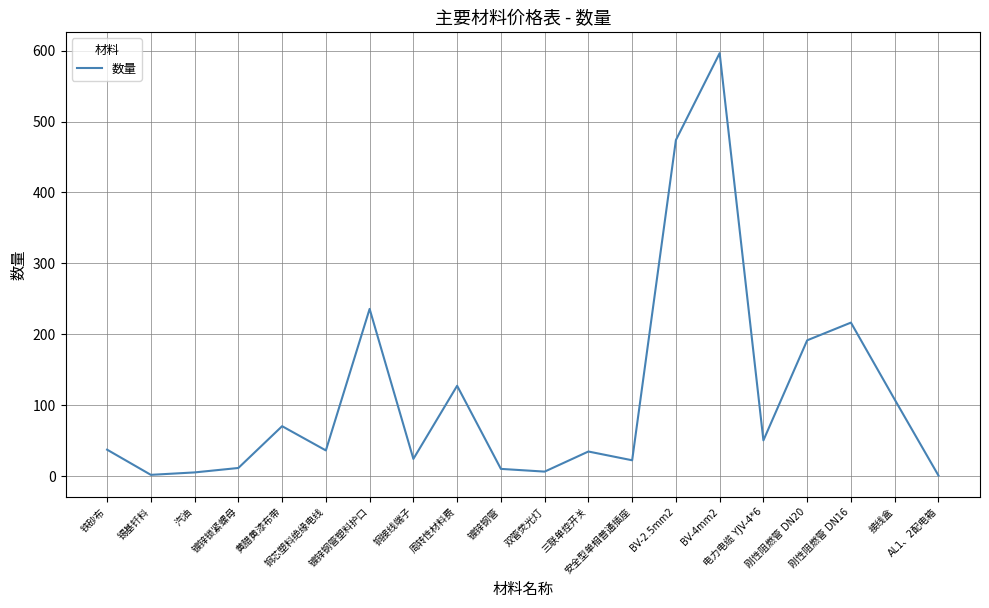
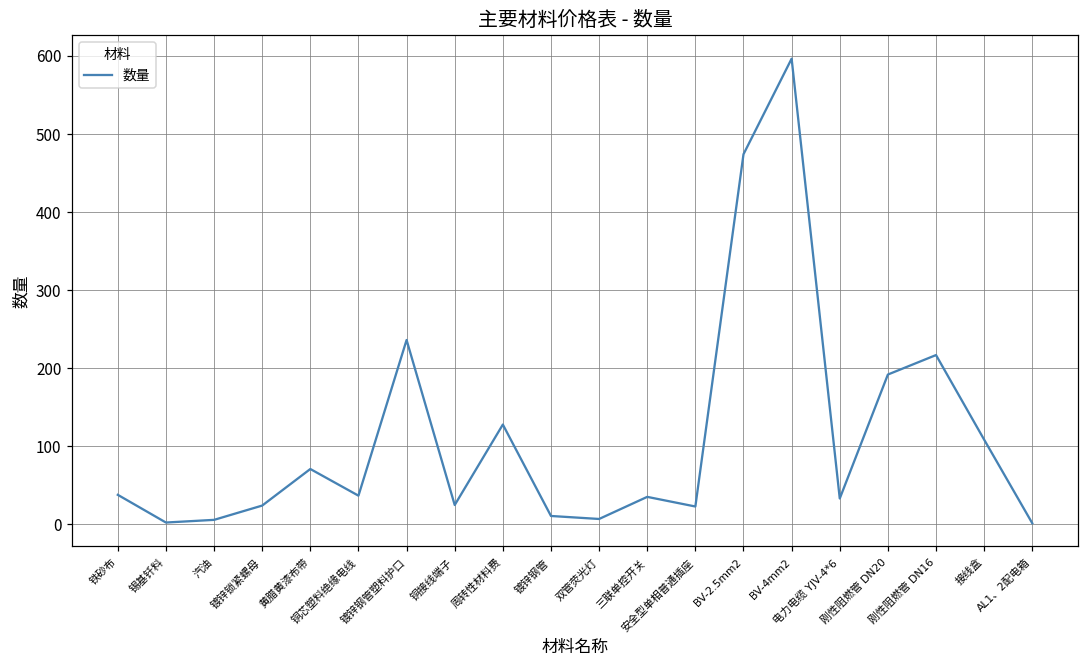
  {
    "铁砂布": 40,
    "锡基钎料": 0,
    "汽油": 10,
-   "镀锌锁紧螺母": 10,
+   "镀锌锁紧螺母": 20,
    "黄腊黄漆布带": 70,
    "铜芯塑料绝缘电线": 40,
    "镀锌钢管塑料护口": 240,
    "铜接线端子": 20,
    "周转性材料费": 130,
    "镀锌钢管": 10,
    "双管荧光灯": 10,
    "三联单控开关": 30,
    "安全型单相普通插座": 20,
    "BV-2.5mm2": 470,
    "BV-4mm2": 600,
-   "电力电缆 YJV-4*6": 50,
+   "电力电缆 YJV-4*6": 30,
    "刚性阻燃管 DN20": 190,
    "刚性阻燃管 DN16": 220,
    "接线盒": 110,
    "AL1、2配电箱": 0
  }
